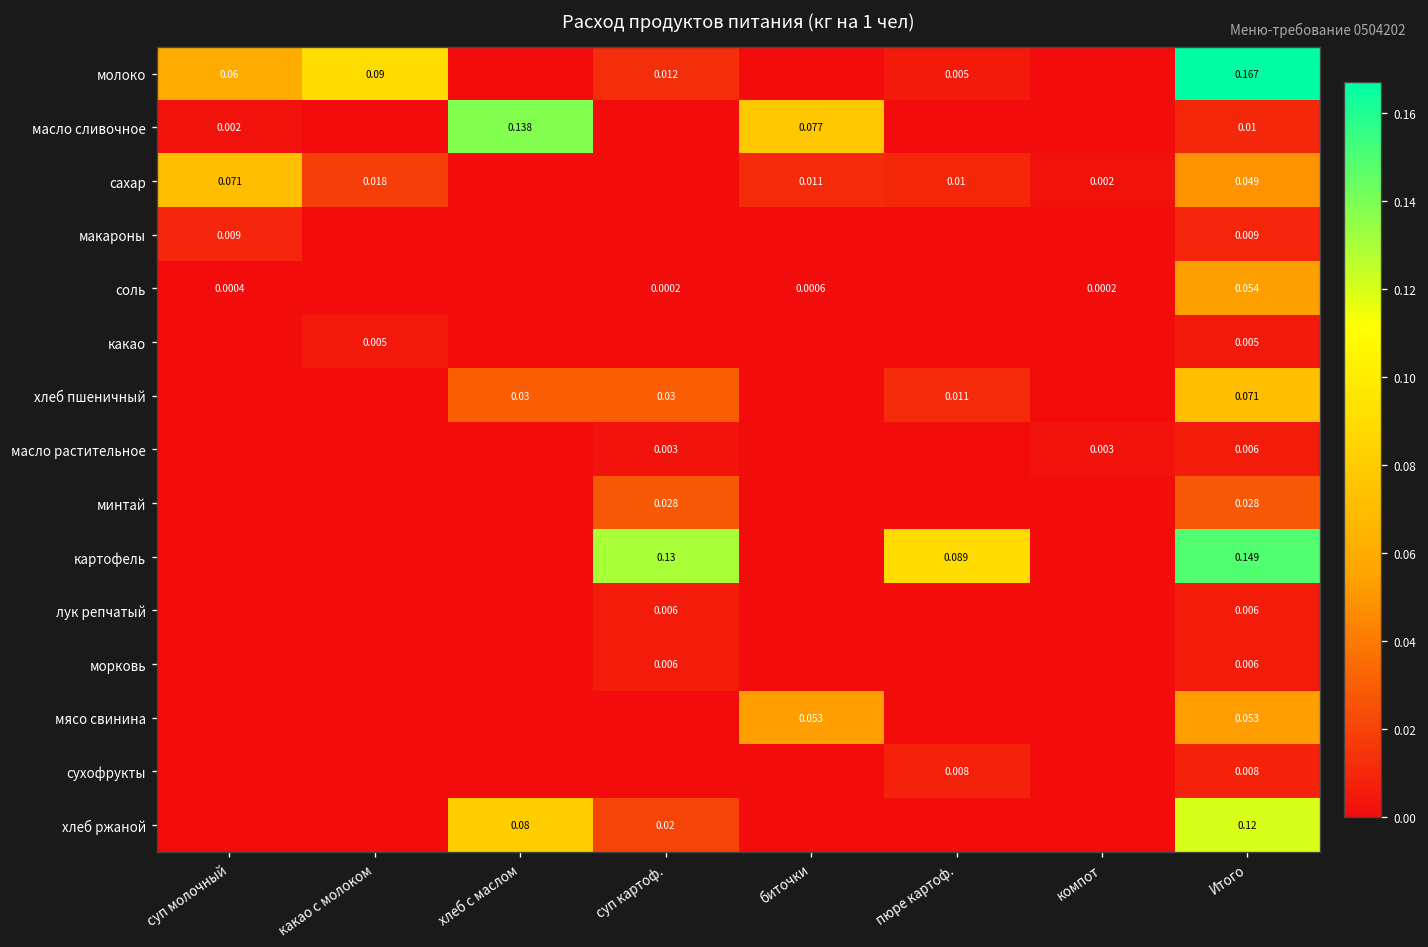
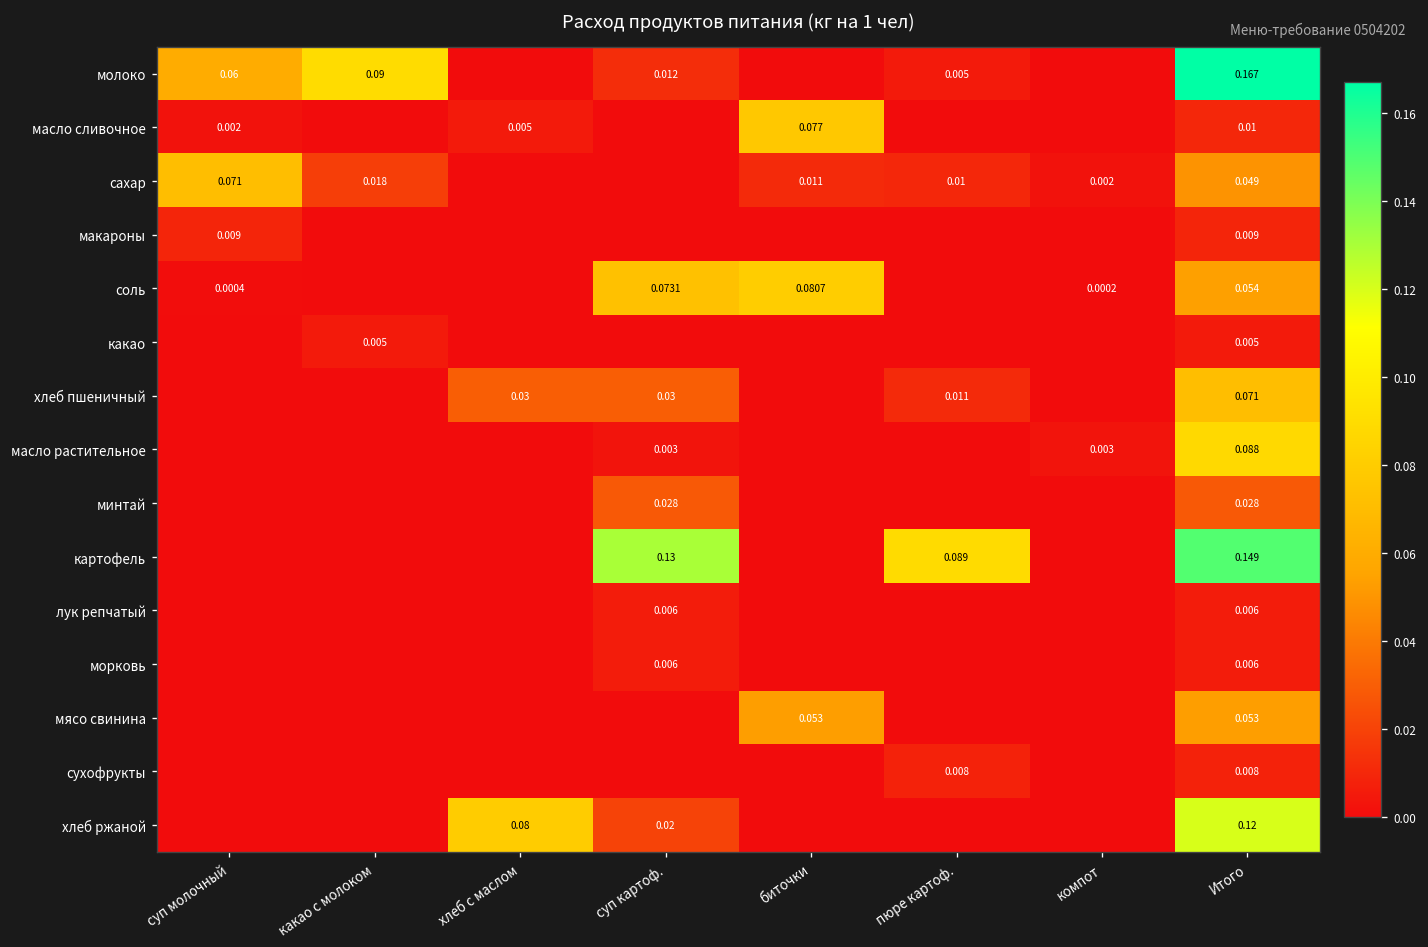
  {
    "молоко": {
      "суп молочный": 0.06,
      "какао с молоком": 0.09,
      "суп картоф.": 0.012,
      "пюре картоф.": 0.005,
      "Итого": 0.167
    },
    "масло сливочное": {
      "суп молочный": 0.002,
-     "хлеб с маслом": 0.138,
+     "хлеб с маслом": 0.005,
      "биточки": 0.077,
      "Итого": 0.01
    },
    "сахар": {
      "суп молочный": 0.071,
      "какао с молоком": 0.018,
      "биточки": 0.011,
      "пюре картоф.": 0.01,
      "компот": 0.002,
      "Итого": 0.049
    },
    "макароны": {
      "суп молочный": 0.009,
      "Итого": 0.009
    },
    "соль": {
      "суп молочный": 0.0004,
-     "суп картоф.": 0.0002,
-     "биточки": 0.0006,
+     "суп картоф.": 0.0731,
+     "биточки": 0.0807,
      "компот": 0.0002,
      "Итого": 0.054
    },
    "какао": {
      "какао с молоком": 0.005,
      "Итого": 0.005
    },
    "хлеб пшеничный": {
      "хлеб с маслом": 0.03,
      "суп картоф.": 0.03,
      "пюре картоф.": 0.011,
      "Итого": 0.071
    },
    "масло растительное": {
      "суп картоф.": 0.003,
      "компот": 0.003,
-     "Итого": 0.006
+     "Итого": 0.088
    },
    "минтай": {
      "суп картоф.": 0.028,
      "Итого": 0.028
    },
    "картофель": {
      "суп картоф.": 0.13,
      "пюре картоф.": 0.089,
      "Итого": 0.149
    },
    "лук репчатый": {
      "суп картоф.": 0.006,
      "Итого": 0.006
    },
    "морковь": {
      "суп картоф.": 0.006,
      "Итого": 0.006
    },
    "мясо свинина": {
      "биточки": 0.053,
      "Итого": 0.053
    },
    "сухофрукты": {
      "пюре картоф.": 0.008,
      "Итого": 0.008
    },
    "хлеб ржаной": {
      "хлеб с маслом": 0.08,
      "суп картоф.": 0.02,
      "Итого": 0.12
    }
  }
